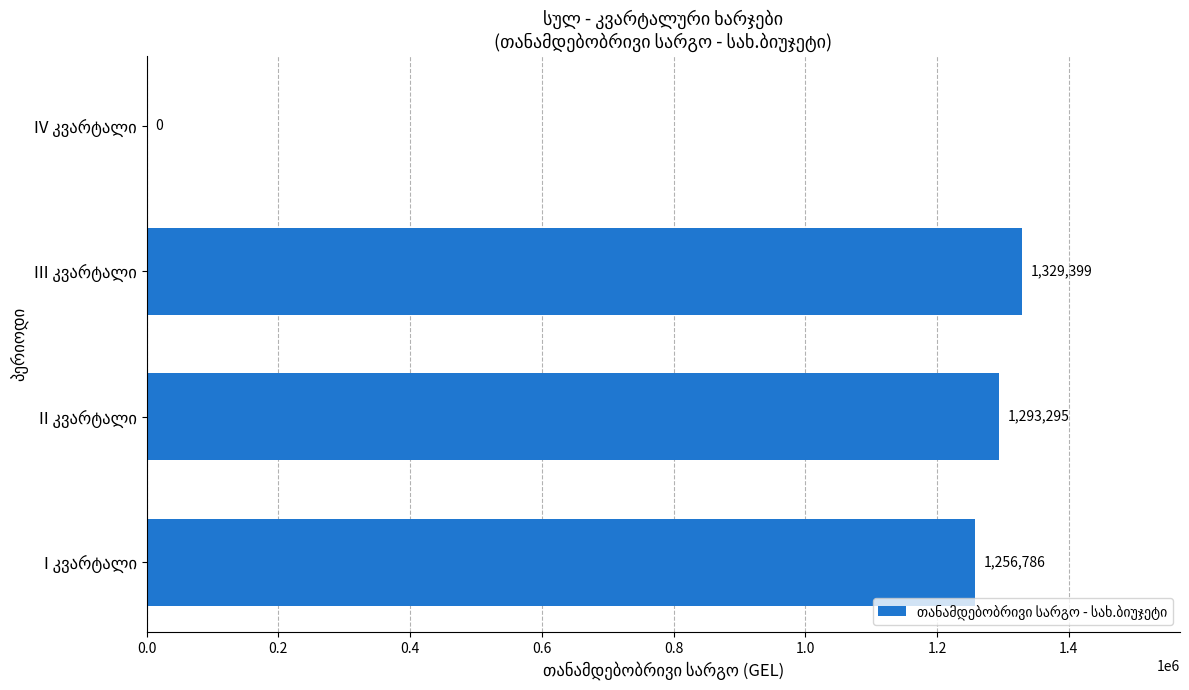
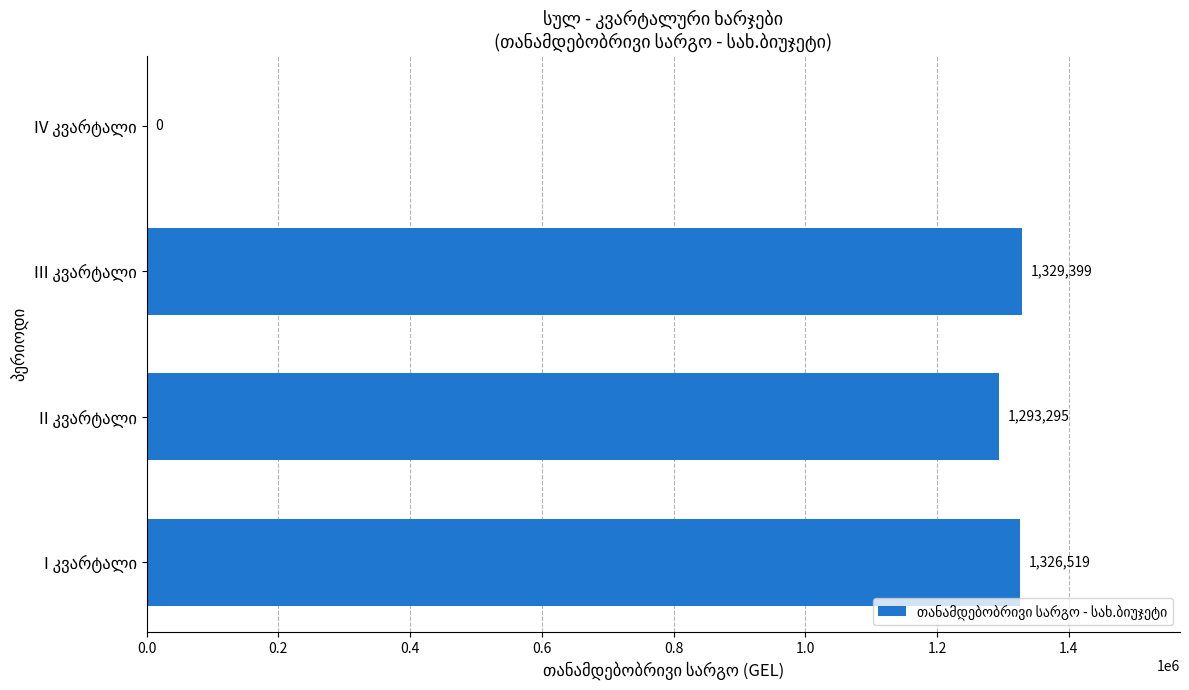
  {
    "IV კვარტალი": "0",
    "III კვარტალი": "1,329,399",
    "II კვარტალი": "1,293,295",
-   "I კვარტალი": "1,256,786"
+   "I კვარტალი": "1,326,519"
  }
